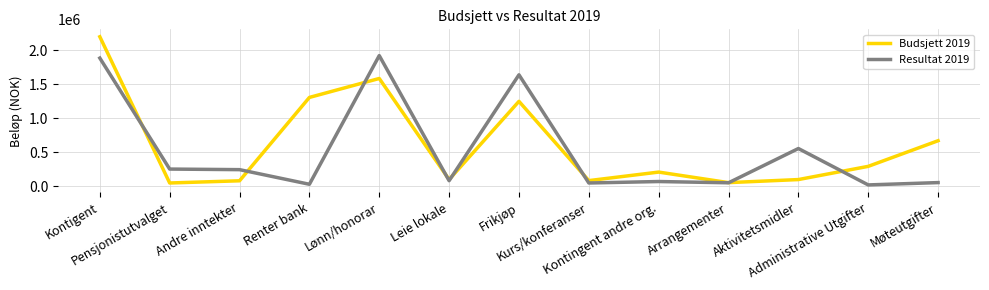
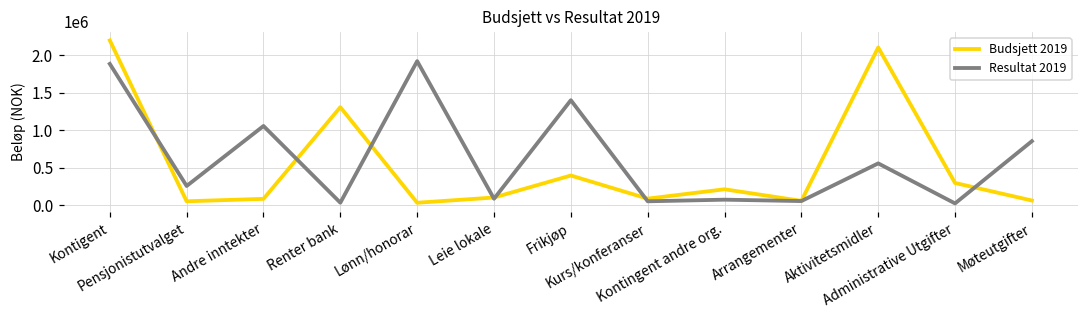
  {
    "Budsjett 2019": {
      "Kontigent": 2200000,
      "Pensjonistutvalget": 0,
      "Andre inntekter": 100000,
      "Renter bank": 1300000,
-     "Lønn/honorar": 1600000,
-     "Frikjøp": 1300000,
+     "Lønn/honorar": 0,
+     "Frikjøp": 400000,
      "Kontingent andre org.": 200000,
-     "Aktivitetsmidler": 100000,
+     "Aktivitetsmidler": 2100000,
      "Administrative Utgifter": 300000,
-     "Møteutgifter": 700000
+     "Møteutgifter": 100000
    },
    "Resultat 2019": {
      "Kontigent": 1900000,
      "Pensjonistutvalget": 300000,
-     "Andre inntekter": 200000,
+     "Andre inntekter": 1100000,
      "Renter bank": 0,
      "Lønn/honorar": 1900000,
-     "Frikjøp": 1600000,
+     "Frikjøp": 1400000,
      "Kontingent andre org.": 100000,
      "Aktivitetsmidler": 600000,
      "Administrative Utgifter": 0,
-     "Møteutgifter": 100000
+     "Møteutgifter": 900000
    }
  }
